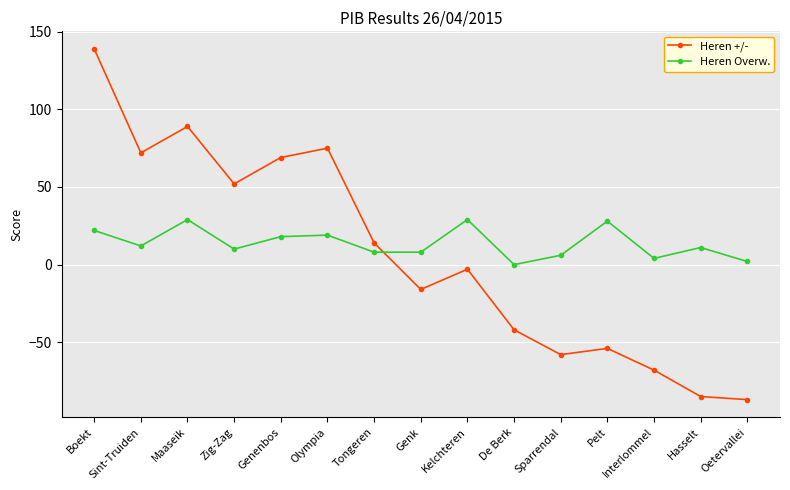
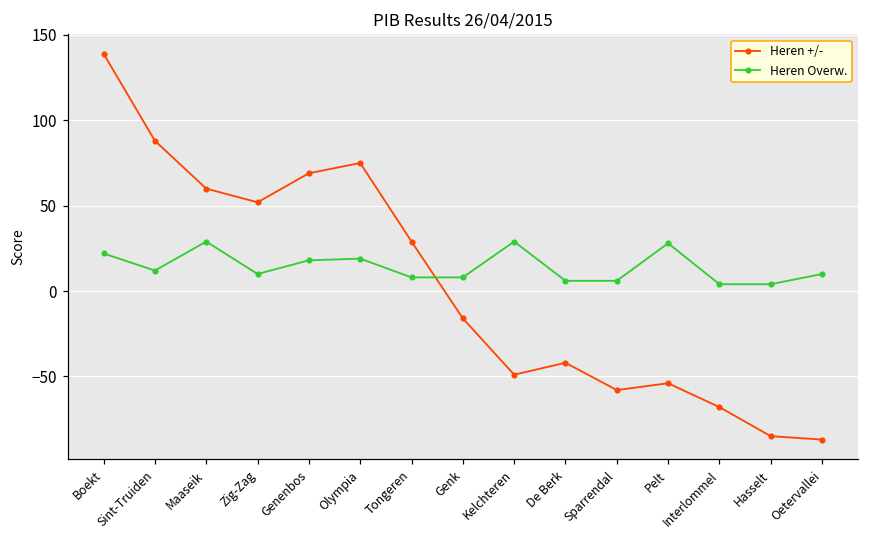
  {
    "Heren +/-": {
      "Boekt": 139,
-     "Sint-Truiden": 72,
-     "Maaseik": 89,
+     "Sint-Truiden": 88,
+     "Maaseik": 60,
      "Zig-Zag": 52,
      "Genenbos": 69,
      "Olympia": 75,
-     "Tongeren": 14,
+     "Tongeren": 29,
      "Genk": -16,
-     "Kelchteren": -3,
+     "Kelchteren": -49,
      "De Berk": -42,
      "Sparrendal": -58,
      "Pelt": -54,
      "Interlommel": -68,
      "Hasselt": -85,
      "Oetervallei": -87
    },
    "Heren Overw.": {
      "Boekt": 22,
      "Sint-Truiden": 12,
      "Maaseik": 29,
      "Zig-Zag": 10,
      "Genenbos": 18,
      "Olympia": 19,
      "Tongeren": 8,
      "Genk": 8,
      "Kelchteren": 29,
-     "De Berk": 0,
+     "De Berk": 6,
      "Sparrendal": 6,
      "Pelt": 28,
      "Interlommel": 4,
-     "Hasselt": 11,
-     "Oetervallei": 2
+     "Hasselt": 4,
+     "Oetervallei": 10
    }
  }
